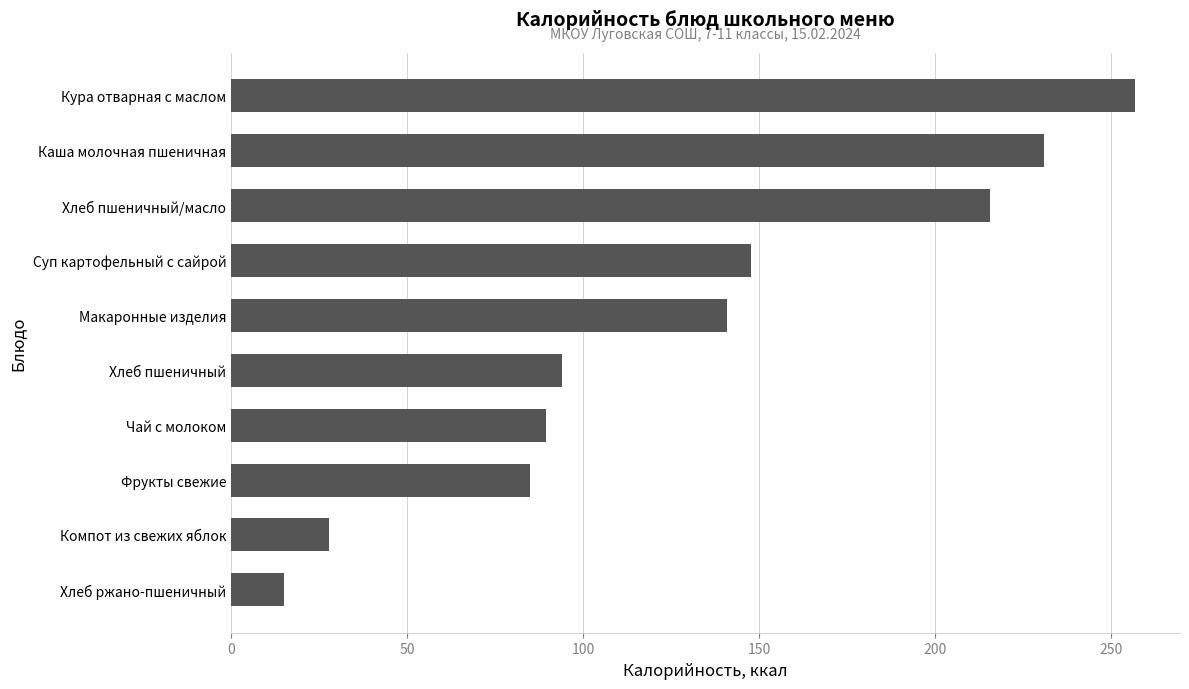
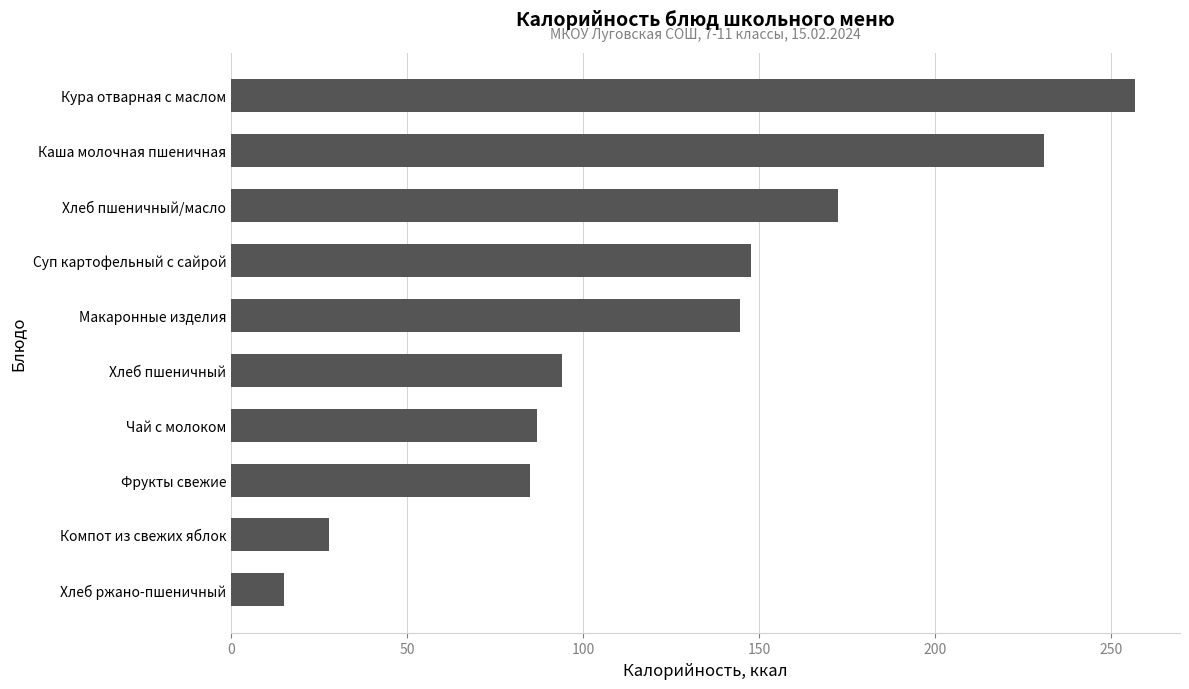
  {
    "Кура отварная с маслом": 257,
    "Каша молочная пшеничная": 231,
-   "Хлеб пшеничный/масло": 216,
+   "Хлеб пшеничный/масло": 172,
    "Суп картофельный с сайрой": 148,
-   "Макаронные изделия": 141,
+   "Макаронные изделия": 144,
    "Хлеб пшеничный": 94,
-   "Чай с молоком": 89,
+   "Чай с молоком": 87,
    "Фрукты свежие": 85,
    "Компот из свежих яблок": 28,
    "Хлеб ржано-пшеничный": 15
  }
